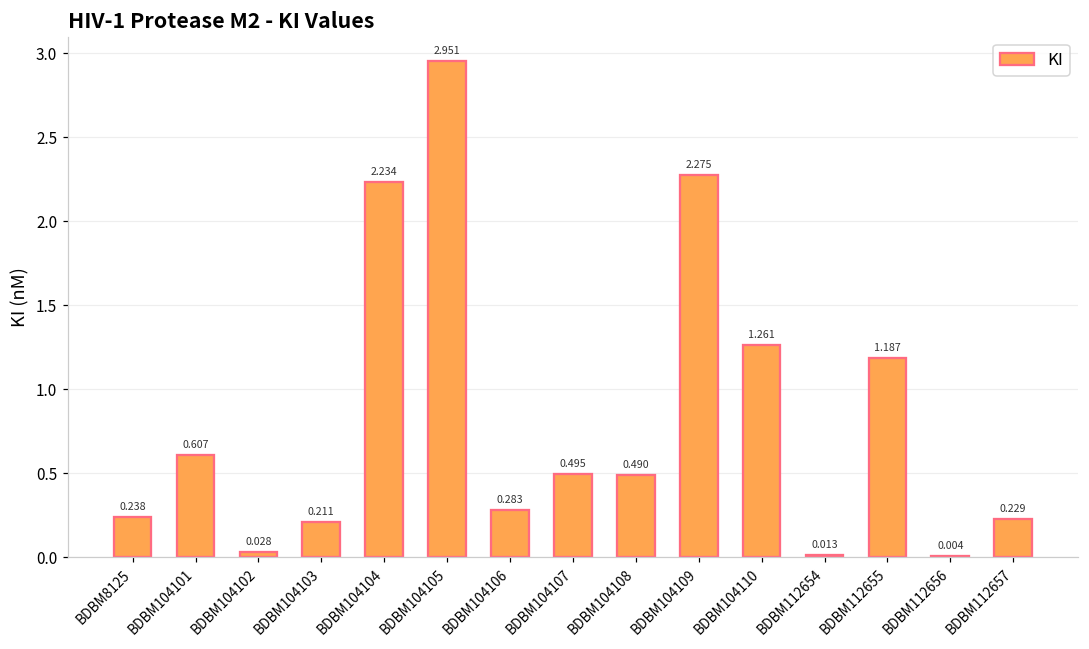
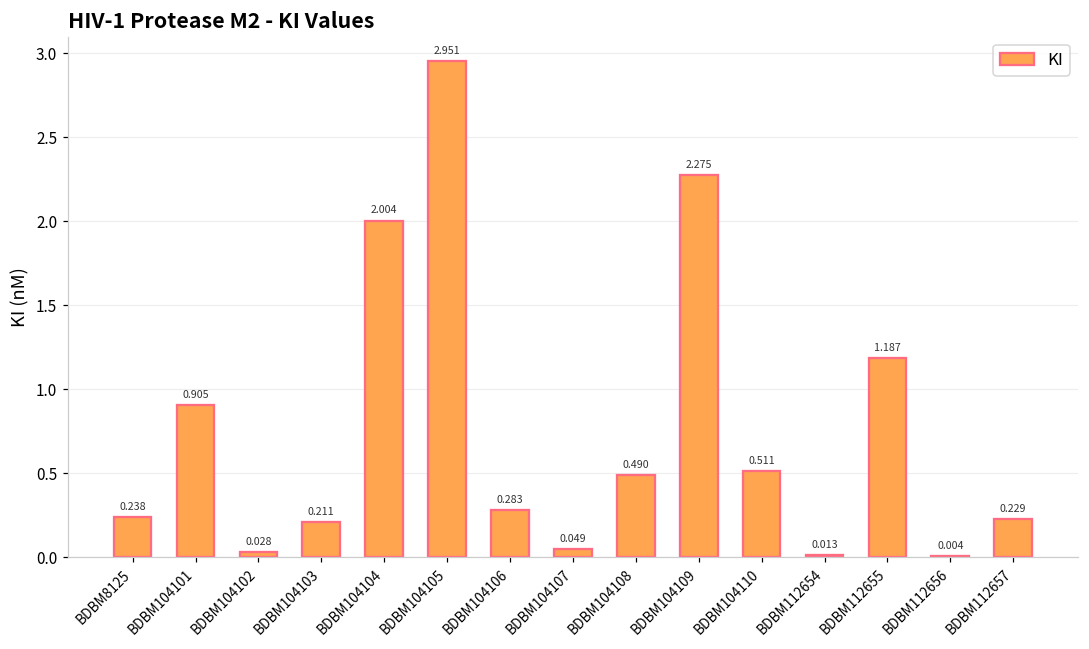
  {
    "BDBM8125": 0.238,
-   "BDBM104101": 0.607,
+   "BDBM104101": 0.905,
    "BDBM104102": 0.028,
    "BDBM104103": 0.211,
-   "BDBM104104": 2.234,
+   "BDBM104104": 2.004,
    "BDBM104105": 2.951,
    "BDBM104106": 0.283,
-   "BDBM104107": 0.495,
+   "BDBM104107": 0.049,
    "BDBM104108": 0.490,
    "BDBM104109": 2.275,
-   "BDBM104110": 1.261,
+   "BDBM104110": 0.511,
    "BDBM112654": 0.013,
    "BDBM112655": 1.187,
    "BDBM112656": 0.004,
    "BDBM112657": 0.229
  }
